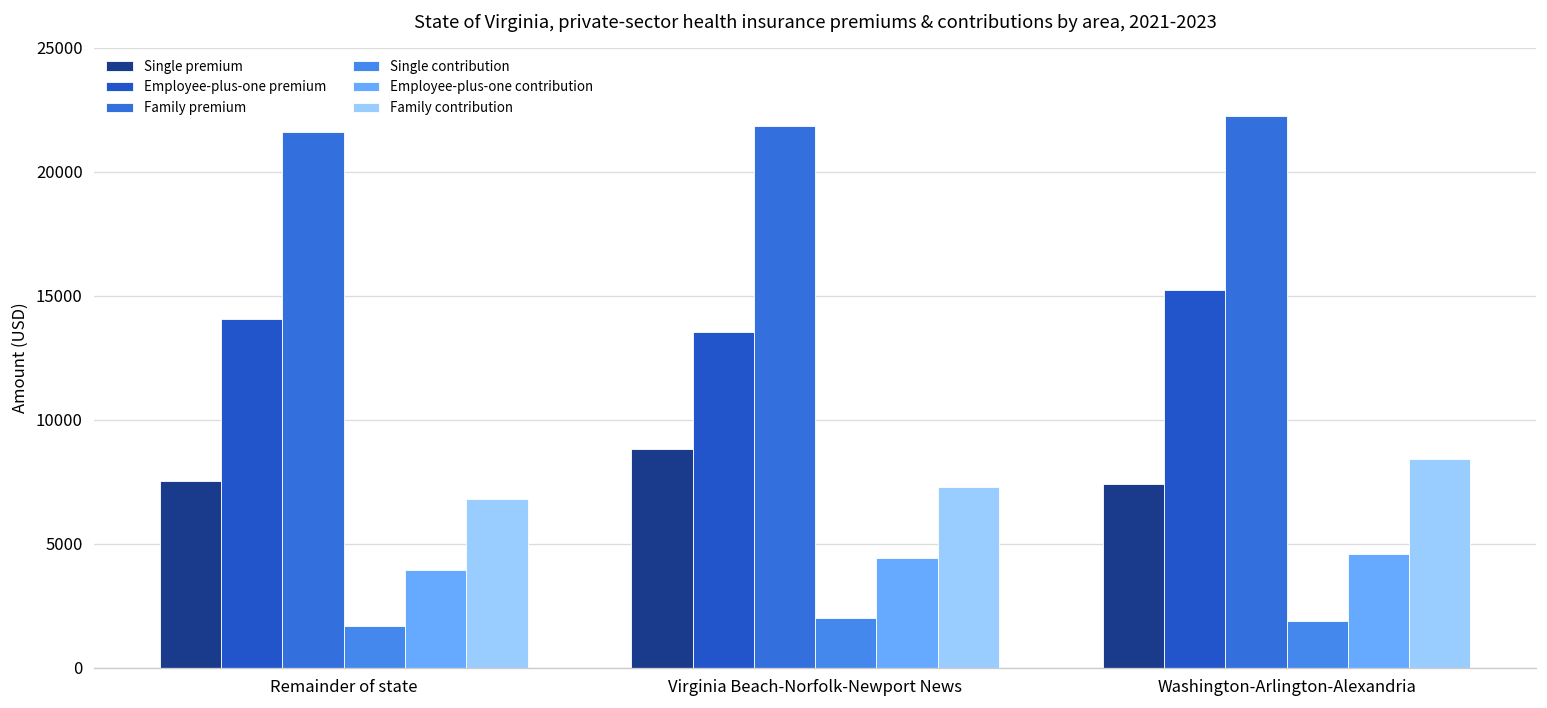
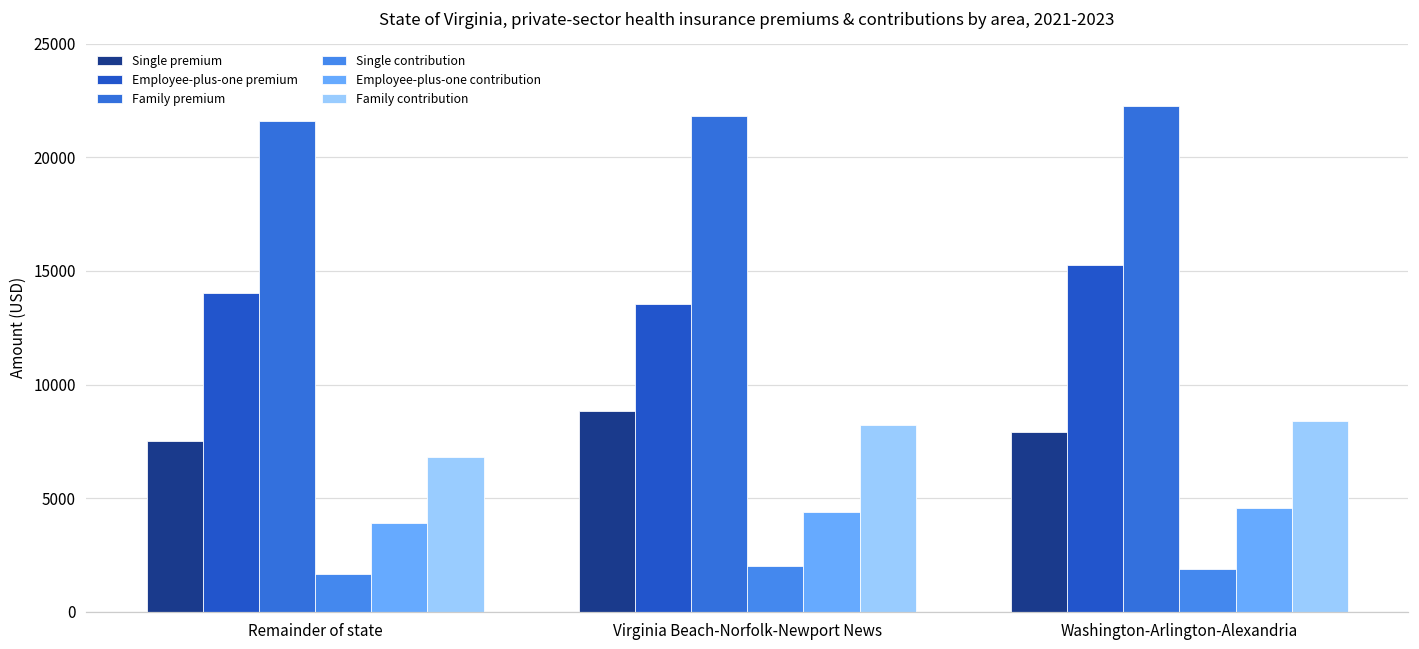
  {
    "Single premium": {
      "Remainder of state": 7500,
      "Virginia Beach-Norfolk-Newport News": 8800,
-     "Washington-Arlington-Alexandria": 7400
+     "Washington-Arlington-Alexandria": 7900
    },
    "Family contribution": {
      "Remainder of state": 6800,
-     "Virginia Beach-Norfolk-Newport News": 7300,
+     "Virginia Beach-Norfolk-Newport News": 8200,
      "Washington-Arlington-Alexandria": 8400
    }
  }
